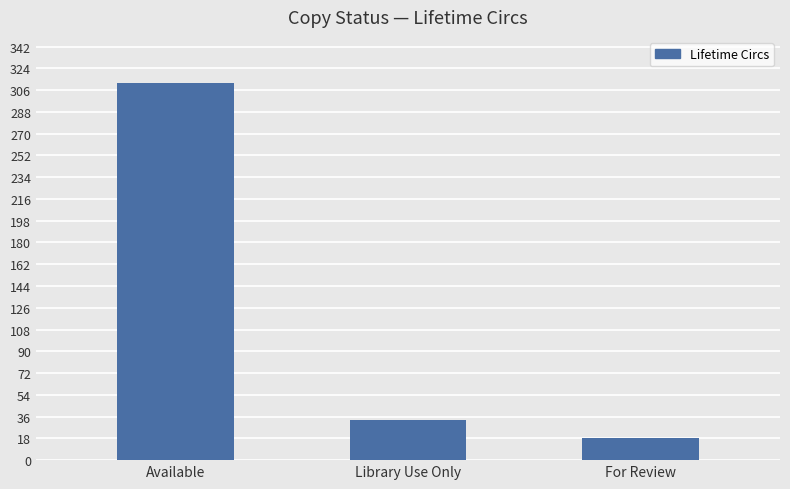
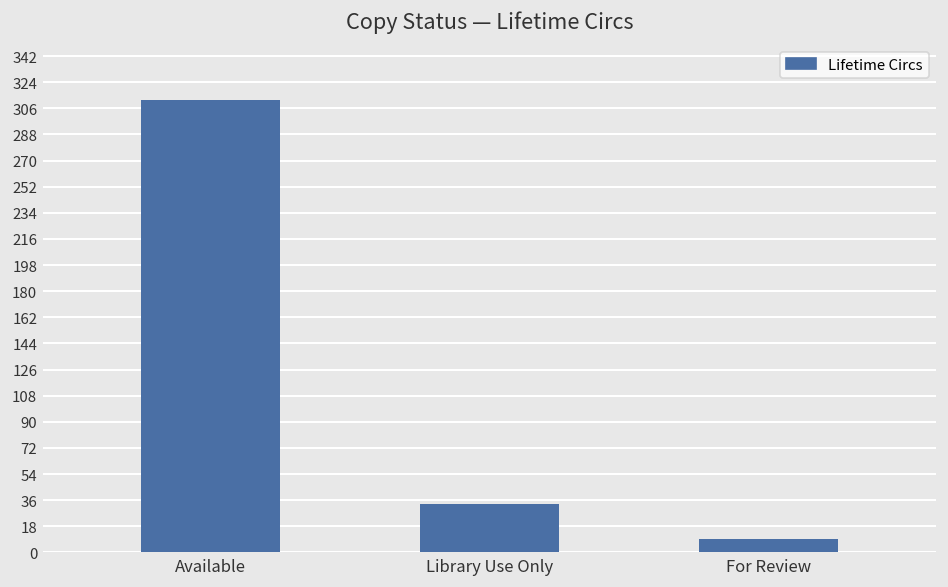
  {
    "Available": 312,
    "Library Use Only": 33,
-   "For Review": 18
+   "For Review": 9
  }
